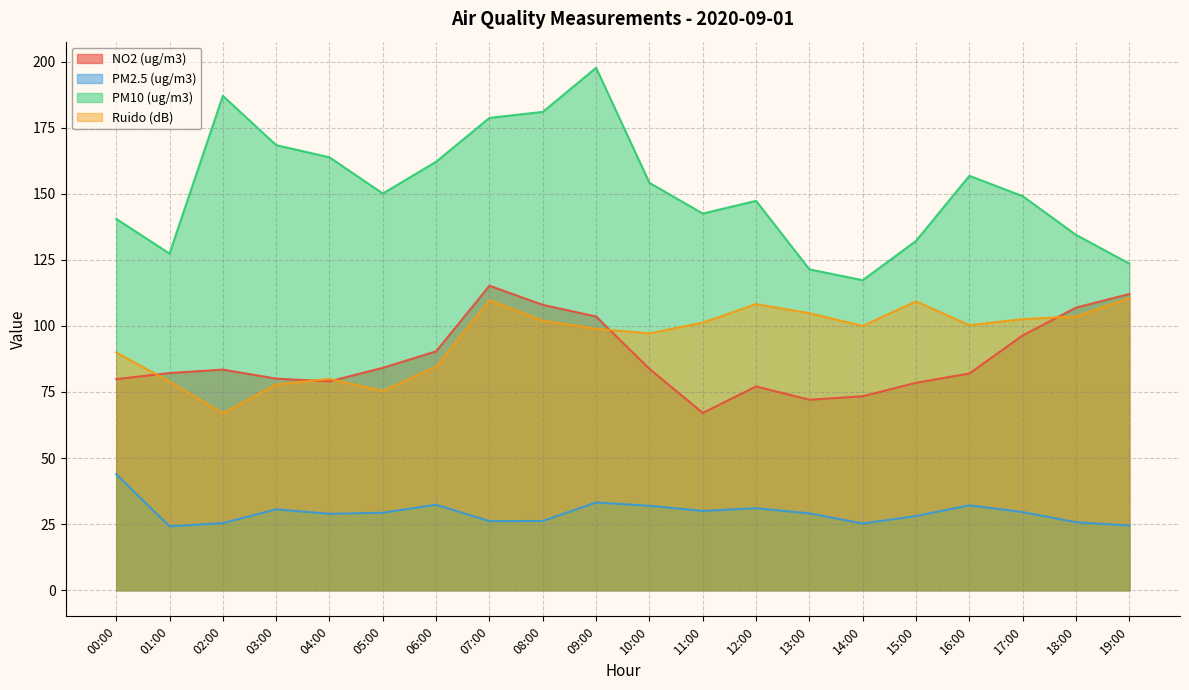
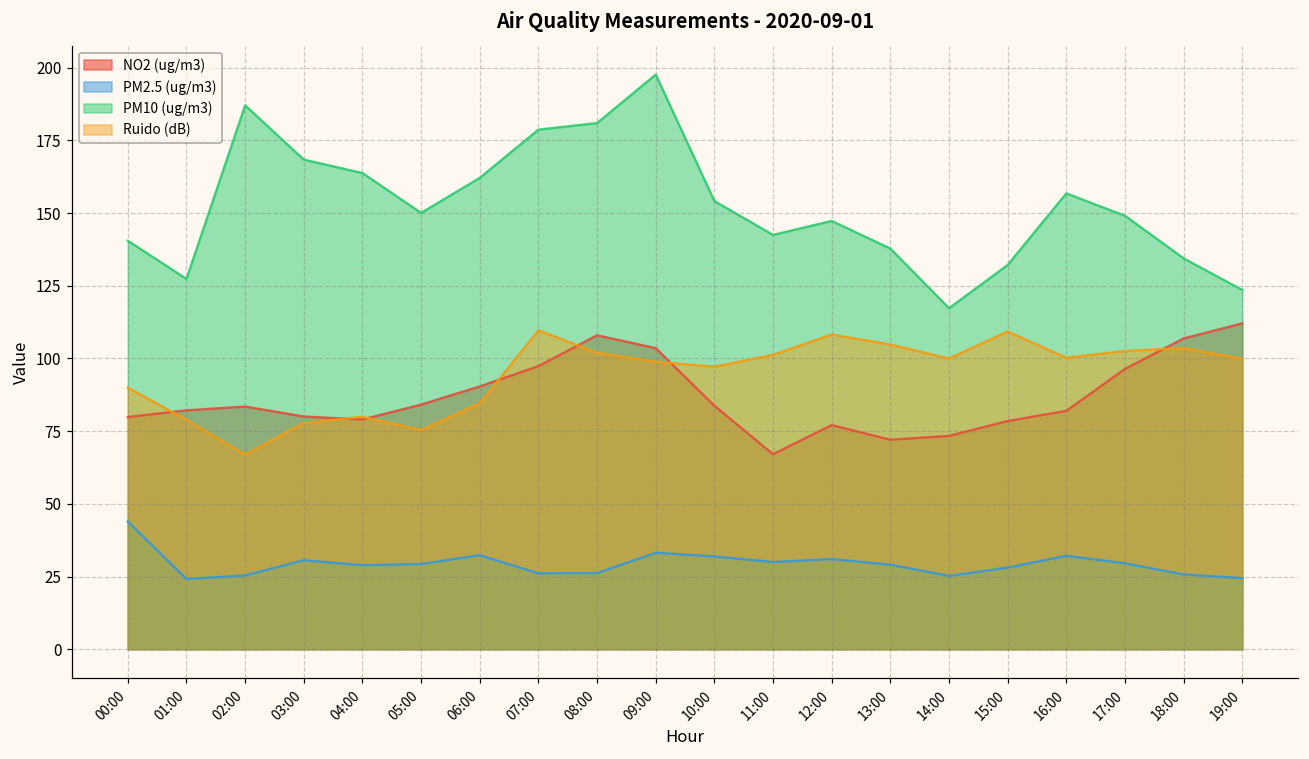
  {
    "NO2 (ug/m3)": {
      "00:00": 80,
      "01:00": 82,
      "02:00": 83,
      "03:00": 80,
      "05:00": 84,
      "06:00": 90,
-     "07:00": 115,
+     "07:00": 97,
      "08:00": 108,
      "09:00": 104,
      "10:00": 84,
      "11:00": 67,
      "12:00": 77,
      "13:00": 72,
      "14:00": 73,
      "15:00": 78,
      "16:00": 82,
      "17:00": 96,
      "18:00": 107,
      "19:00": 112
    },
    "PM2.5 (ug/m3)": {
      "00:00": 44,
      "01:00": 24,
      "02:00": 25,
      "03:00": 31,
      "04:00": 29,
      "05:00": 29,
      "06:00": 32,
      "07:00": 26,
      "08:00": 26,
      "09:00": 33,
      "10:00": 32,
      "11:00": 30,
      "12:00": 31,
      "13:00": 29,
      "14:00": 25,
      "15:00": 28,
      "16:00": 32,
      "17:00": 30,
      "18:00": 26,
      "19:00": 24
    },
    "PM10 (ug/m3)": {
      "00:00": 141,
      "01:00": 127,
      "02:00": 187,
      "03:00": 168,
      "04:00": 164,
      "05:00": 150,
      "06:00": 162,
      "07:00": 179,
      "08:00": 181,
      "09:00": 198,
      "10:00": 154,
      "11:00": 143,
      "12:00": 147,
-     "13:00": 121,
+     "13:00": 138,
      "14:00": 117,
      "15:00": 132,
      "16:00": 157,
      "17:00": 149,
      "18:00": 134,
      "19:00": 124
    },
    "Ruido (dB)": {
      "00:00": 90,
      "01:00": 79,
      "02:00": 67,
      "03:00": 78,
      "05:00": 75,
      "06:00": 85,
      "07:00": 110,
      "08:00": 102,
      "09:00": 99,
      "10:00": 97,
      "11:00": 101,
      "12:00": 108,
      "13:00": 105,
      "14:00": 100,
      "15:00": 109,
      "16:00": 100,
      "17:00": 103,
      "18:00": 104,
-     "19:00": 110
+     "19:00": 100
    }
  }
